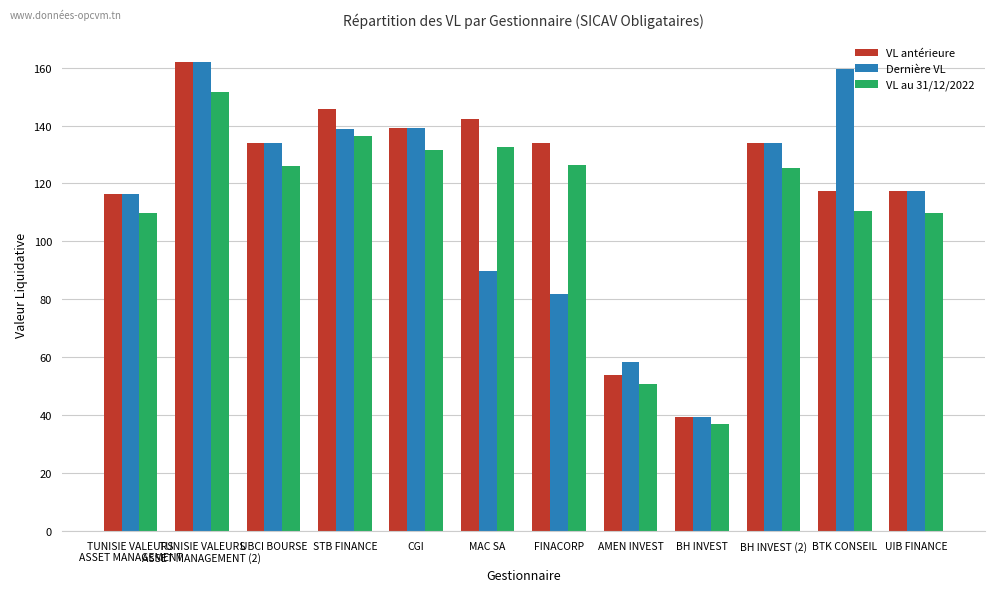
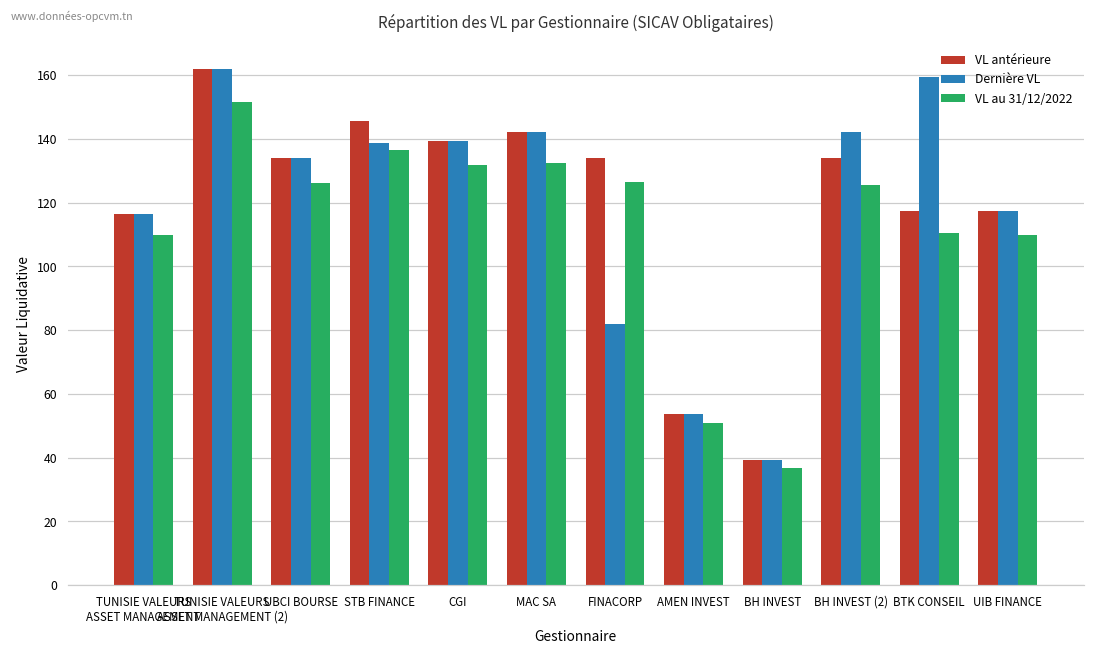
  {
    "Dernière VL": {
      "STB FINANCE": 139,
      "CGI": 139,
-     "MAC SA": 90,
+     "MAC SA": 142,
      "FINACORP": 82,
-     "AMEN INVEST": 58,
+     "AMEN INVEST": 54,
      "BH INVEST": 39,
-     "BH INVEST (2)": 134,
+     "BH INVEST (2)": 142,
      "BTK CONSEIL": 159,
      "UIB FINANCE": 117
    }
  }
